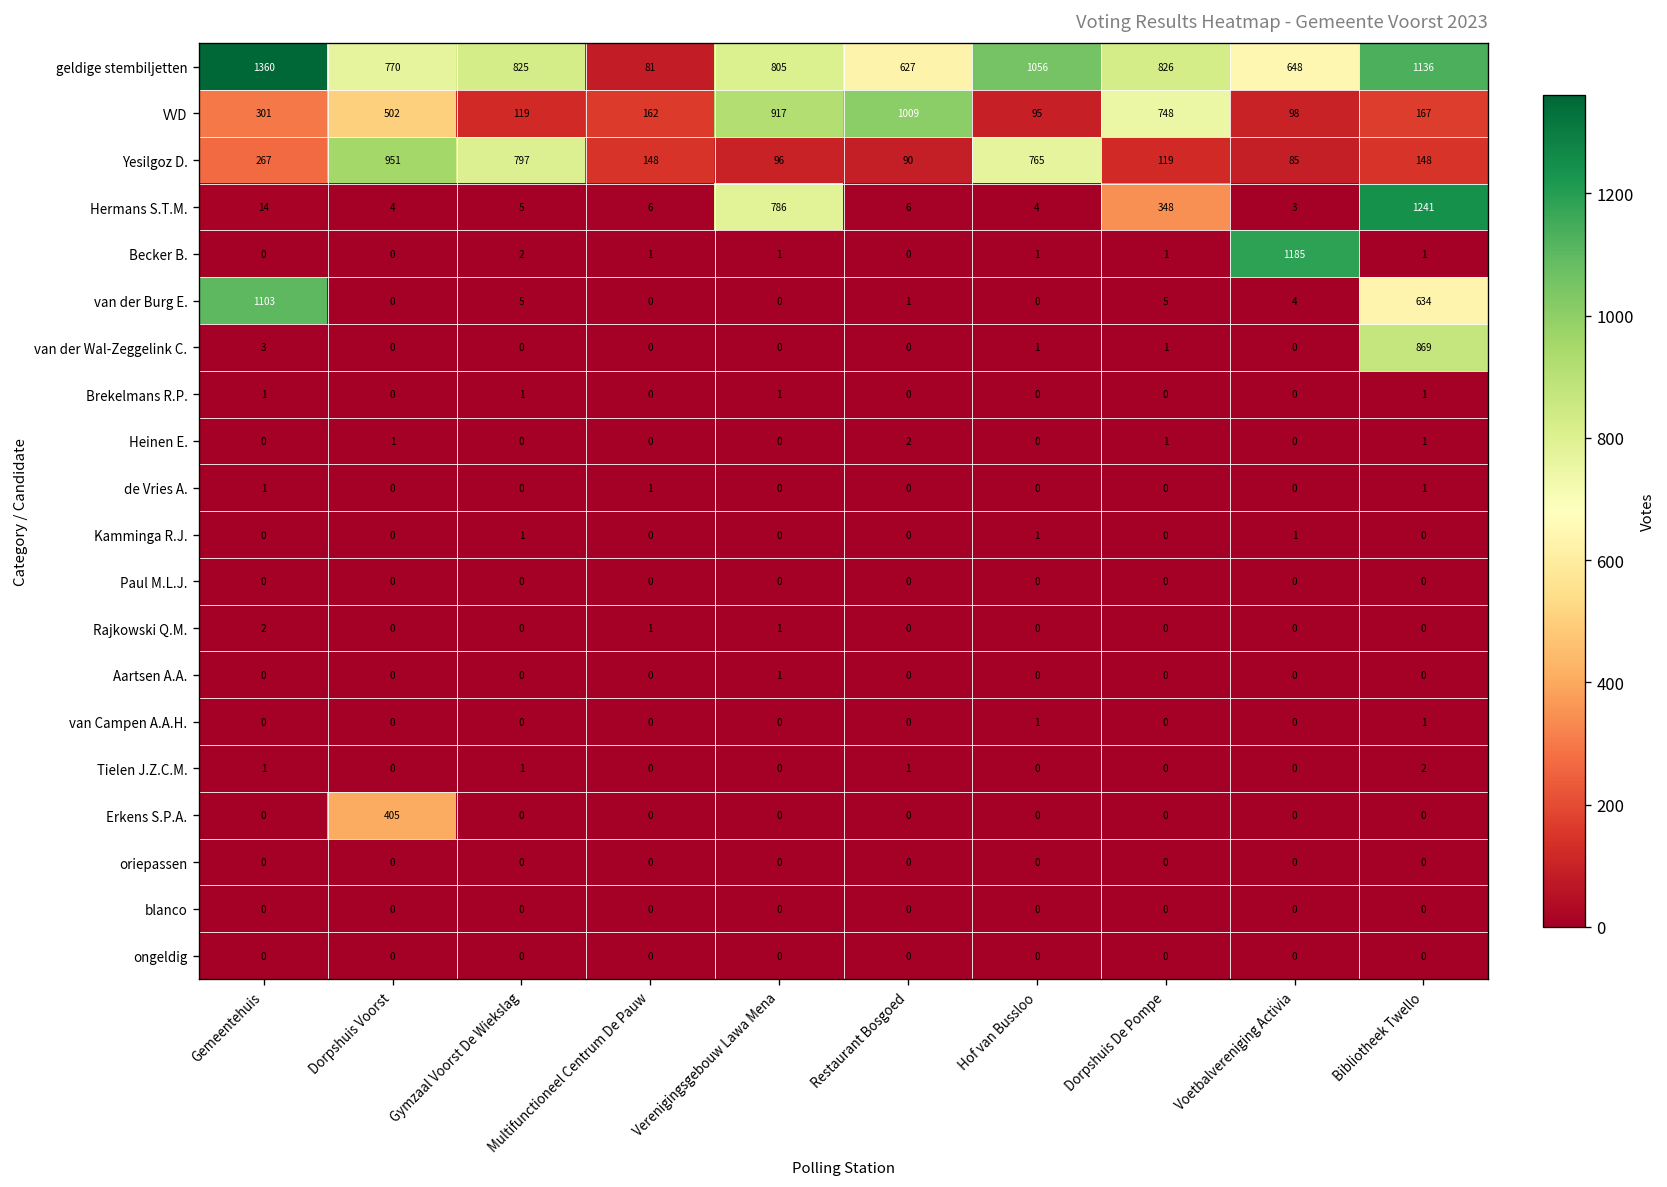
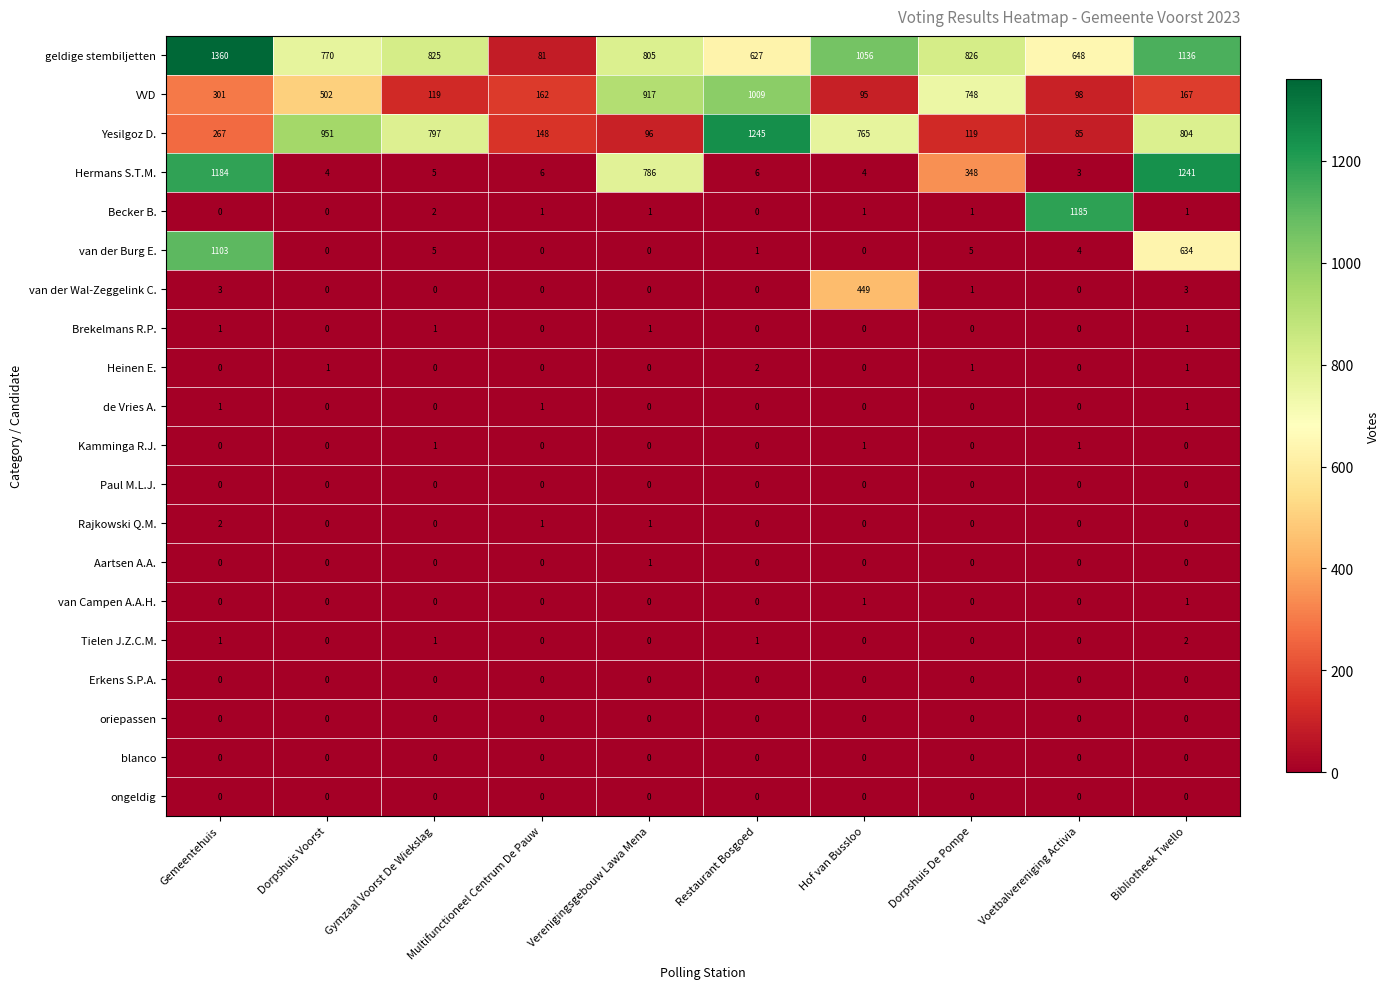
  {
    "geldige stembiljetten": {
      "Gemeentehuis": 1360,
      "Dorpshuis Voorst": 770,
      "Gymzaal Voorst De Wiekslag": 825,
      "Multifunctioneel Centrum De Pauw": 81,
      "Verenigingsgebouw Lawa Mena": 805,
      "Restaurant Bosgoed": 627,
      "Hof van Bussloo": 1056,
      "Dorpshuis De Pompe": 826,
      "Voetbalvereniging Activia": 648,
      "Bibliotheek Twello": 1136
    },
    "VVD": {
      "Gemeentehuis": 301,
      "Dorpshuis Voorst": 502,
      "Gymzaal Voorst De Wiekslag": 119,
      "Multifunctioneel Centrum De Pauw": 162,
      "Verenigingsgebouw Lawa Mena": 917,
      "Restaurant Bosgoed": 1009,
      "Hof van Bussloo": 95,
      "Dorpshuis De Pompe": 748,
      "Voetbalvereniging Activia": 98,
      "Bibliotheek Twello": 167
    },
    "Yesilgoz D.": {
      "Gemeentehuis": 267,
      "Dorpshuis Voorst": 951,
      "Gymzaal Voorst De Wiekslag": 797,
      "Multifunctioneel Centrum De Pauw": 148,
      "Verenigingsgebouw Lawa Mena": 96,
-     "Restaurant Bosgoed": 90,
+     "Restaurant Bosgoed": 1245,
      "Hof van Bussloo": 765,
      "Dorpshuis De Pompe": 119,
      "Voetbalvereniging Activia": 85,
-     "Bibliotheek Twello": 148
+     "Bibliotheek Twello": 804
    },
    "Hermans S.T.M.": {
-     "Gemeentehuis": 14,
+     "Gemeentehuis": 1184,
      "Dorpshuis Voorst": 4,
      "Gymzaal Voorst De Wiekslag": 5,
      "Multifunctioneel Centrum De Pauw": 6,
      "Verenigingsgebouw Lawa Mena": 786,
      "Restaurant Bosgoed": 6,
      "Hof van Bussloo": 4,
      "Dorpshuis De Pompe": 348,
      "Voetbalvereniging Activia": 3,
      "Bibliotheek Twello": 1241
    },
    "Becker B.": {
      "Gemeentehuis": 0,
      "Dorpshuis Voorst": 0,
      "Gymzaal Voorst De Wiekslag": 2,
      "Multifunctioneel Centrum De Pauw": 1,
      "Verenigingsgebouw Lawa Mena": 1,
      "Restaurant Bosgoed": 0,
      "Hof van Bussloo": 1,
      "Dorpshuis De Pompe": 1,
      "Voetbalvereniging Activia": 1185,
      "Bibliotheek Twello": 1
    },
    "van der Burg E.": {
      "Gemeentehuis": 1103,
      "Dorpshuis Voorst": 0,
      "Gymzaal Voorst De Wiekslag": 5,
      "Multifunctioneel Centrum De Pauw": 0,
      "Verenigingsgebouw Lawa Mena": 0,
      "Restaurant Bosgoed": 1,
      "Hof van Bussloo": 0,
      "Dorpshuis De Pompe": 5,
      "Voetbalvereniging Activia": 4,
      "Bibliotheek Twello": 634
    },
    "van der Wal-Zeggelink C.": {
      "Gemeentehuis": 3,
      "Dorpshuis Voorst": 0,
      "Gymzaal Voorst De Wiekslag": 0,
      "Multifunctioneel Centrum De Pauw": 0,
      "Verenigingsgebouw Lawa Mena": 0,
      "Restaurant Bosgoed": 0,
-     "Hof van Bussloo": 1,
+     "Hof van Bussloo": 449,
      "Dorpshuis De Pompe": 1,
      "Voetbalvereniging Activia": 0,
-     "Bibliotheek Twello": 869
+     "Bibliotheek Twello": 3
    },
    "Brekelmans R.P.": {
      "Gemeentehuis": 1,
      "Dorpshuis Voorst": 0,
      "Gymzaal Voorst De Wiekslag": 1,
      "Multifunctioneel Centrum De Pauw": 0,
      "Verenigingsgebouw Lawa Mena": 1,
      "Restaurant Bosgoed": 0,
      "Hof van Bussloo": 0,
      "Dorpshuis De Pompe": 0,
      "Voetbalvereniging Activia": 0,
      "Bibliotheek Twello": 1
    },
    "Heinen E.": {
      "Gemeentehuis": 0,
      "Dorpshuis Voorst": 1,
      "Gymzaal Voorst De Wiekslag": 0,
      "Multifunctioneel Centrum De Pauw": 0,
      "Verenigingsgebouw Lawa Mena": 0,
      "Restaurant Bosgoed": 2,
      "Hof van Bussloo": 0,
      "Dorpshuis De Pompe": 1,
      "Voetbalvereniging Activia": 0,
      "Bibliotheek Twello": 1
    },
    "de Vries A.": {
      "Gemeentehuis": 1,
      "Dorpshuis Voorst": 0,
      "Gymzaal Voorst De Wiekslag": 0,
      "Multifunctioneel Centrum De Pauw": 1,
      "Verenigingsgebouw Lawa Mena": 0,
      "Restaurant Bosgoed": 0,
      "Hof van Bussloo": 0,
      "Dorpshuis De Pompe": 0,
      "Voetbalvereniging Activia": 0,
      "Bibliotheek Twello": 1
    },
    "Kamminga R.J.": {
      "Gemeentehuis": 0,
      "Dorpshuis Voorst": 0,
      "Gymzaal Voorst De Wiekslag": 1,
      "Multifunctioneel Centrum De Pauw": 0,
      "Verenigingsgebouw Lawa Mena": 0,
      "Restaurant Bosgoed": 0,
      "Hof van Bussloo": 1,
      "Dorpshuis De Pompe": 0,
      "Voetbalvereniging Activia": 1,
      "Bibliotheek Twello": 0
    },
    "Paul M.L.J.": {
      "Gemeentehuis": 0,
      "Dorpshuis Voorst": 0,
      "Gymzaal Voorst De Wiekslag": 0,
      "Multifunctioneel Centrum De Pauw": 0,
      "Verenigingsgebouw Lawa Mena": 0,
      "Restaurant Bosgoed": 0,
      "Hof van Bussloo": 0,
      "Dorpshuis De Pompe": 0,
      "Voetbalvereniging Activia": 0,
      "Bibliotheek Twello": 0
    },
    "Rajkowski Q.M.": {
      "Gemeentehuis": 2,
      "Dorpshuis Voorst": 0,
      "Gymzaal Voorst De Wiekslag": 0,
      "Multifunctioneel Centrum De Pauw": 1,
      "Verenigingsgebouw Lawa Mena": 1,
      "Restaurant Bosgoed": 0,
      "Hof van Bussloo": 0,
      "Dorpshuis De Pompe": 0,
      "Voetbalvereniging Activia": 0,
      "Bibliotheek Twello": 0
    },
    "Aartsen A.A.": {
      "Gemeentehuis": 0,
      "Dorpshuis Voorst": 0,
      "Gymzaal Voorst De Wiekslag": 0,
      "Multifunctioneel Centrum De Pauw": 0,
      "Verenigingsgebouw Lawa Mena": 1,
      "Restaurant Bosgoed": 0,
      "Hof van Bussloo": 0,
      "Dorpshuis De Pompe": 0,
      "Voetbalvereniging Activia": 0,
      "Bibliotheek Twello": 0
    },
    "van Campen A.A.H.": {
      "Gemeentehuis": 0,
      "Dorpshuis Voorst": 0,
      "Gymzaal Voorst De Wiekslag": 0,
      "Multifunctioneel Centrum De Pauw": 0,
      "Verenigingsgebouw Lawa Mena": 0,
      "Restaurant Bosgoed": 0,
      "Hof van Bussloo": 1,
      "Dorpshuis De Pompe": 0,
      "Voetbalvereniging Activia": 0,
      "Bibliotheek Twello": 1
    },
    "Tielen J.Z.C.M.": {
      "Gemeentehuis": 1,
      "Dorpshuis Voorst": 0,
      "Gymzaal Voorst De Wiekslag": 1,
      "Multifunctioneel Centrum De Pauw": 0,
      "Verenigingsgebouw Lawa Mena": 0,
      "Restaurant Bosgoed": 1,
      "Hof van Bussloo": 0,
      "Dorpshuis De Pompe": 0,
      "Voetbalvereniging Activia": 0,
      "Bibliotheek Twello": 2
    },
    "Erkens S.P.A.": {
      "Gemeentehuis": 0,
-     "Dorpshuis Voorst": 405,
+     "Dorpshuis Voorst": 0,
      "Gymzaal Voorst De Wiekslag": 0,
      "Multifunctioneel Centrum De Pauw": 0,
      "Verenigingsgebouw Lawa Mena": 0,
      "Restaurant Bosgoed": 0,
      "Hof van Bussloo": 0,
      "Dorpshuis De Pompe": 0,
      "Voetbalvereniging Activia": 0,
      "Bibliotheek Twello": 0
    },
    "oriepassen": {
      "Gemeentehuis": 0,
      "Dorpshuis Voorst": 0,
      "Gymzaal Voorst De Wiekslag": 0,
      "Multifunctioneel Centrum De Pauw": 0,
      "Verenigingsgebouw Lawa Mena": 0,
      "Restaurant Bosgoed": 0,
      "Hof van Bussloo": 0,
      "Dorpshuis De Pompe": 0,
      "Voetbalvereniging Activia": 0,
      "Bibliotheek Twello": 0
    },
    "blanco": {
      "Gemeentehuis": 0,
      "Dorpshuis Voorst": 0,
      "Gymzaal Voorst De Wiekslag": 0,
      "Multifunctioneel Centrum De Pauw": 0,
      "Verenigingsgebouw Lawa Mena": 0,
      "Restaurant Bosgoed": 0,
      "Hof van Bussloo": 0,
      "Dorpshuis De Pompe": 0,
      "Voetbalvereniging Activia": 0,
      "Bibliotheek Twello": 0
    },
    "ongeldig": {
      "Gemeentehuis": 0,
      "Dorpshuis Voorst": 0,
      "Gymzaal Voorst De Wiekslag": 0,
      "Multifunctioneel Centrum De Pauw": 0,
      "Verenigingsgebouw Lawa Mena": 0,
      "Restaurant Bosgoed": 0,
      "Hof van Bussloo": 0,
      "Dorpshuis De Pompe": 0,
      "Voetbalvereniging Activia": 0,
      "Bibliotheek Twello": 0
    }
  }
